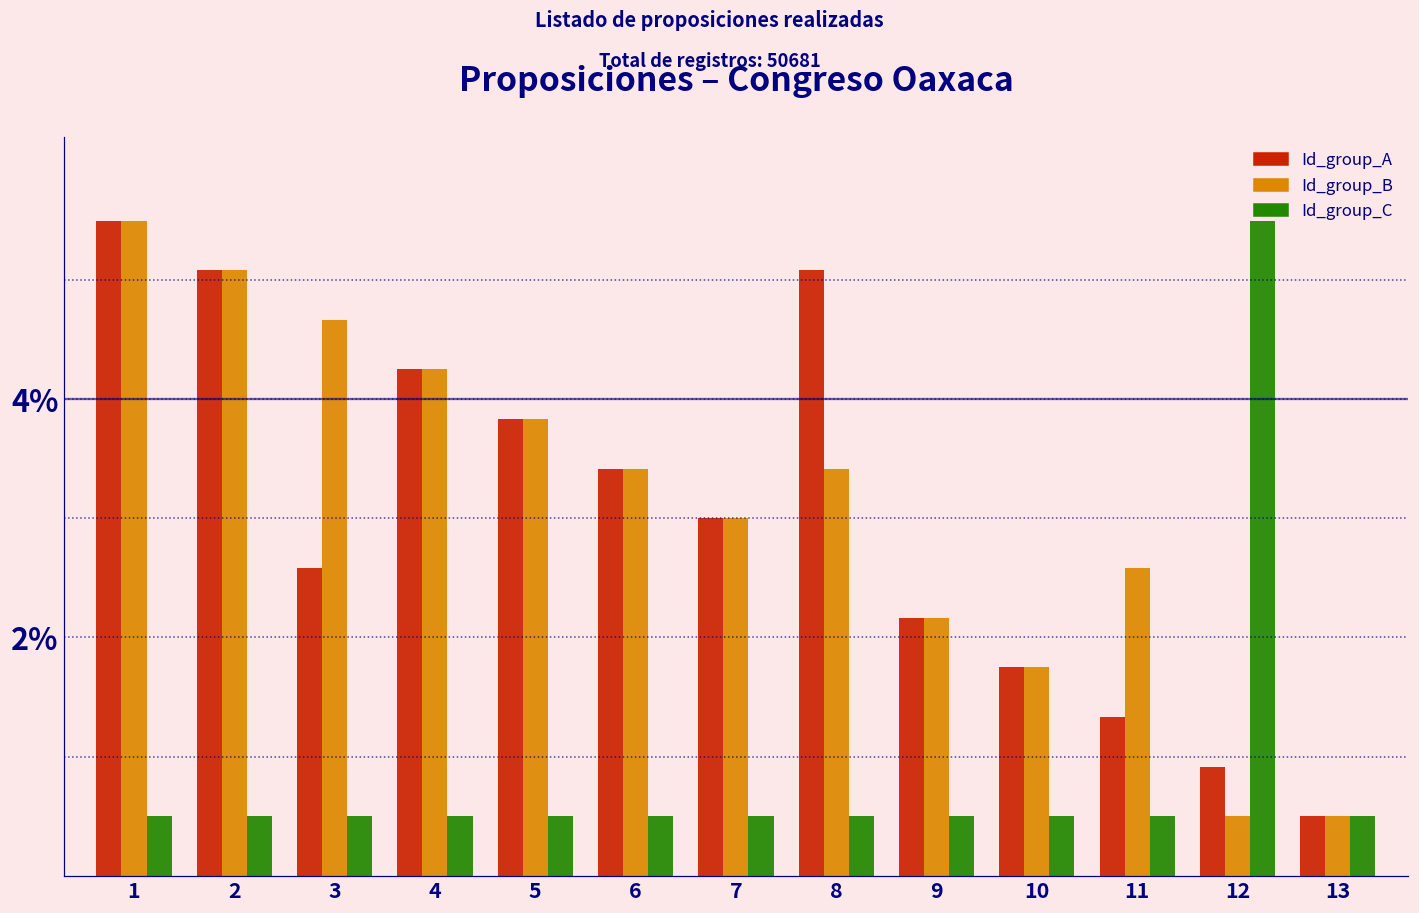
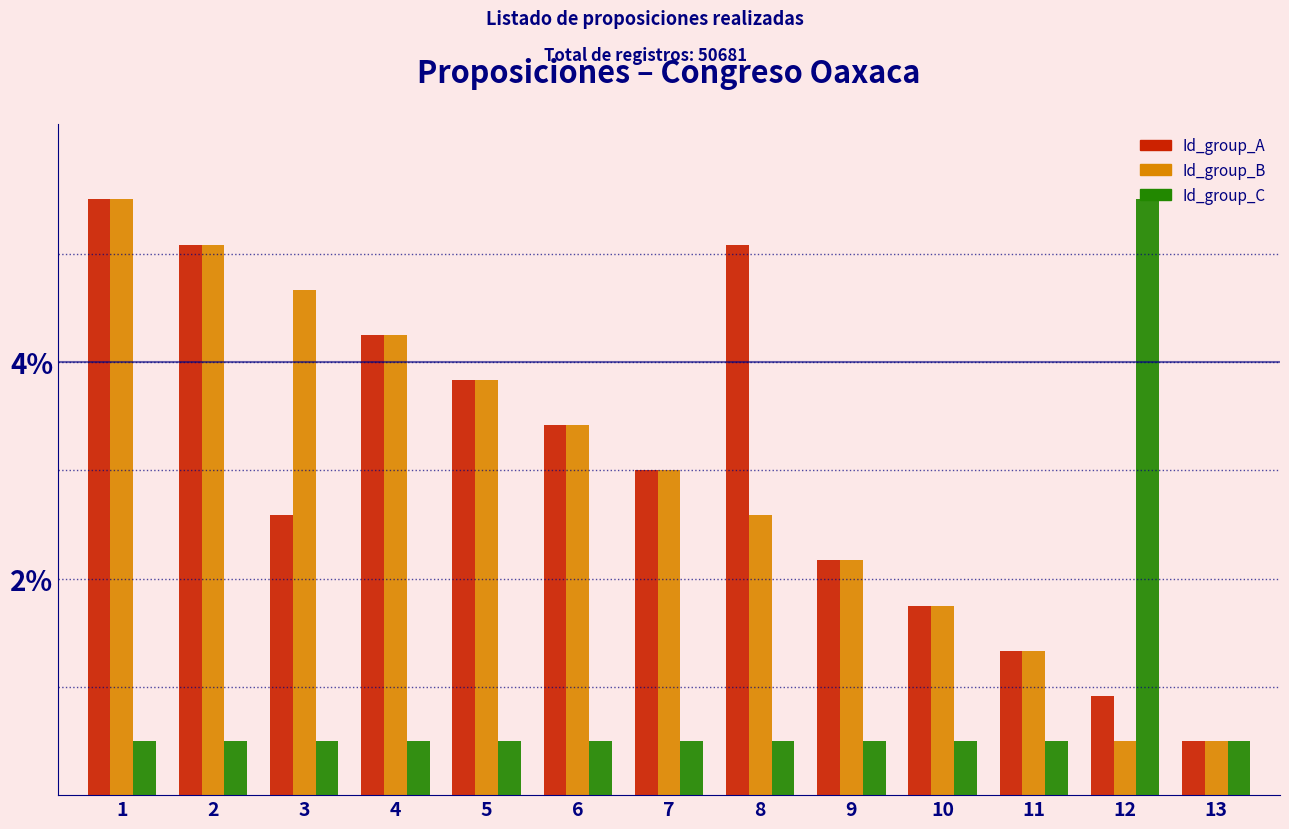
  {
    "Id_group_A": {
      "1": "5.50%",
      "2": "5.08%",
      "3": "2.58%",
      "4": "4.25%",
      "5": "3.83%",
      "6": "3.42%",
      "7": "3.00%",
      "8": "5.08%",
      "9": "2.17%",
      "10": "1.75%",
      "11": "1.33%",
      "12": "0.92%",
      "13": "0.50%"
    },
    "Id_group_B": {
      "1": "5.50%",
      "2": "5.08%",
      "3": "4.67%",
      "4": "4.25%",
      "5": "3.83%",
      "6": "3.42%",
      "7": "3.00%",
-     "8": "3.42%",
+     "8": "2.58%",
      "9": "2.17%",
      "10": "1.75%",
-     "11": "2.58%",
+     "11": "1.33%",
      "12": "0.50%",
      "13": "0.50%"
    },
    "Id_group_C": {
      "1": "0.50%",
      "2": "0.50%",
      "3": "0.50%",
      "4": "0.50%",
      "5": "0.50%",
      "6": "0.50%",
      "7": "0.50%",
      "8": "0.50%",
      "9": "0.50%",
      "10": "0.50%",
      "11": "0.50%",
      "13": "0.50%"
    }
  }
